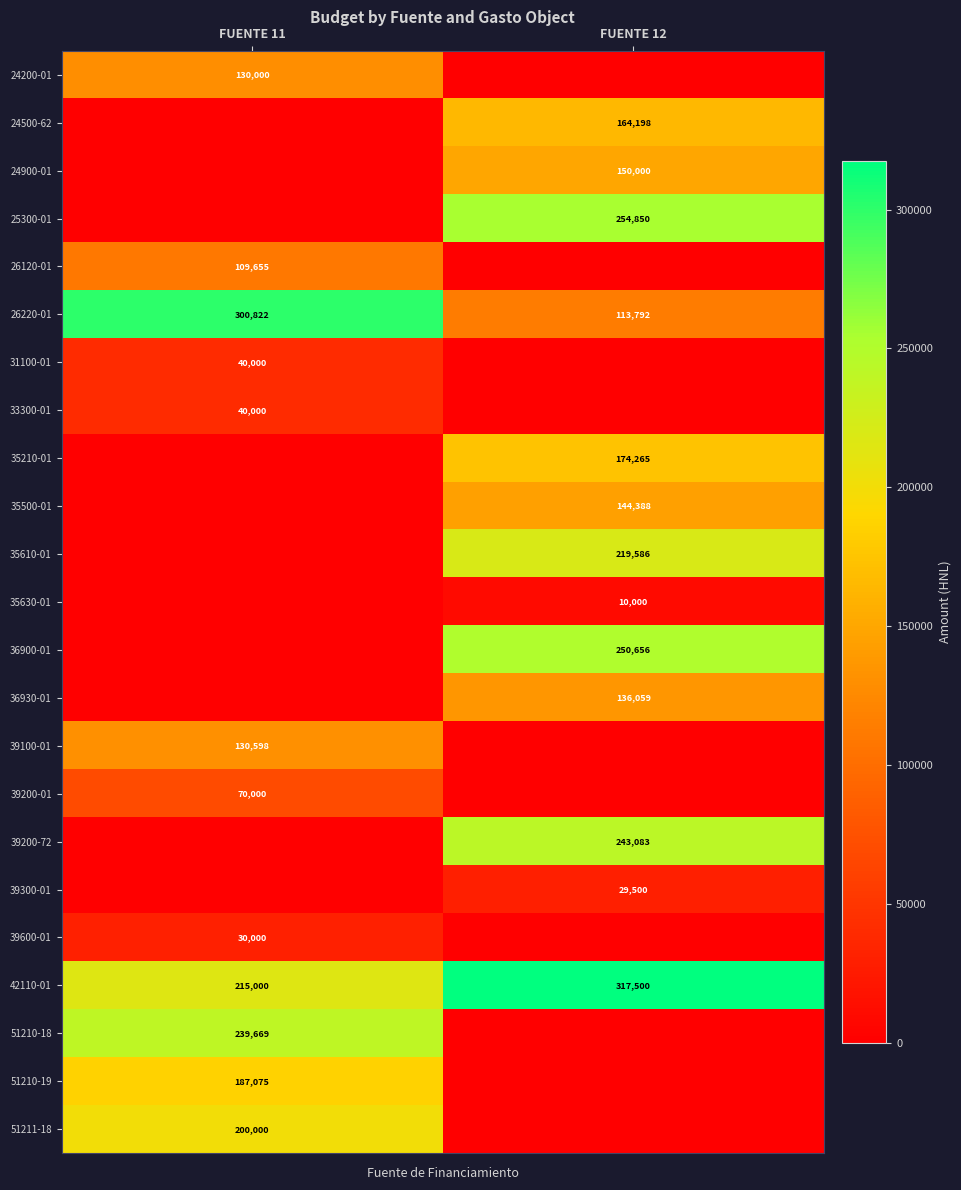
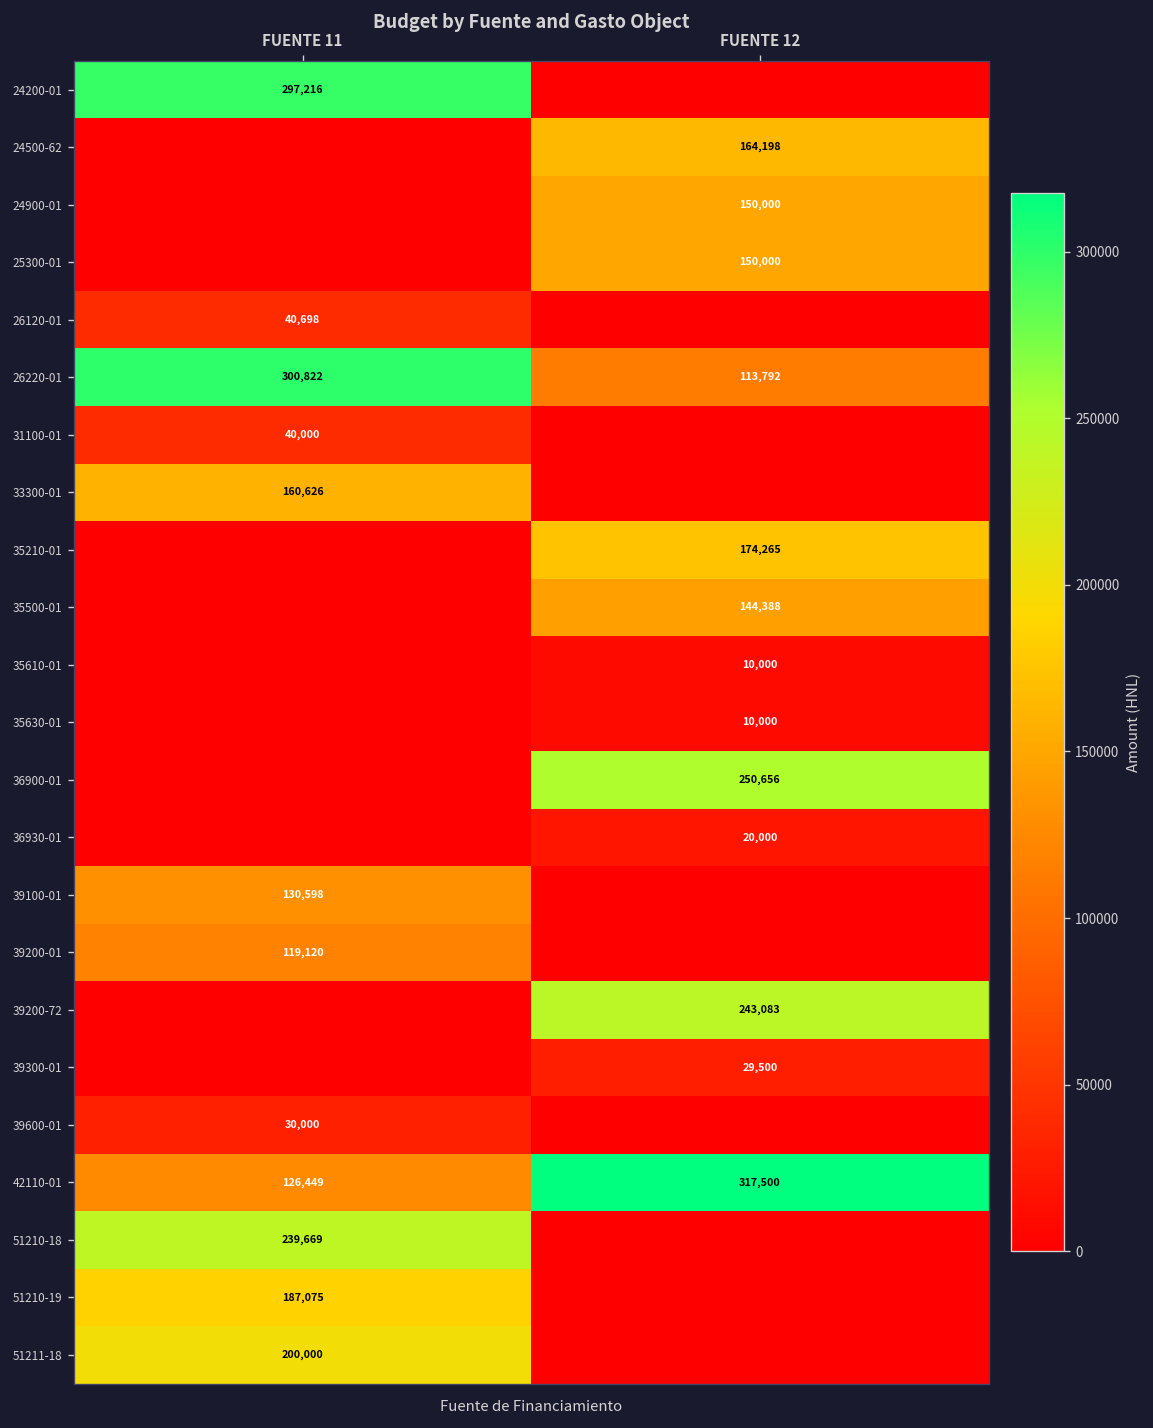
  {
    "24200-01": {
-     "FUENTE 11": "130,000"
+     "FUENTE 11": "297,216"
    },
    "24500-62": {
      "FUENTE 12": "164,198"
    },
    "24900-01": {
      "FUENTE 12": "150,000"
    },
    "25300-01": {
-     "FUENTE 12": "254,850"
+     "FUENTE 12": "150,000"
    },
    "26120-01": {
-     "FUENTE 11": "109,655"
+     "FUENTE 11": "40,698"
    },
    "26220-01": {
      "FUENTE 11": "300,822",
      "FUENTE 12": "113,792"
    },
    "31100-01": {
      "FUENTE 11": "40,000"
    },
    "33300-01": {
-     "FUENTE 11": "40,000"
+     "FUENTE 11": "160,626"
    },
    "35210-01": {
      "FUENTE 12": "174,265"
    },
    "35500-01": {
      "FUENTE 12": "144,388"
    },
    "35610-01": {
-     "FUENTE 12": "219,586"
+     "FUENTE 12": "10,000"
    },
    "35630-01": {
      "FUENTE 12": "10,000"
    },
    "36900-01": {
      "FUENTE 12": "250,656"
    },
    "36930-01": {
-     "FUENTE 12": "136,059"
+     "FUENTE 12": "20,000"
    },
    "39100-01": {
      "FUENTE 11": "130,598"
    },
    "39200-01": {
-     "FUENTE 11": "70,000"
+     "FUENTE 11": "119,120"
    },
    "39200-72": {
      "FUENTE 12": "243,083"
    },
    "39300-01": {
      "FUENTE 12": "29,500"
    },
    "39600-01": {
      "FUENTE 11": "30,000"
    },
    "42110-01": {
-     "FUENTE 11": "215,000",
+     "FUENTE 11": "126,449",
      "FUENTE 12": "317,500"
    },
    "51210-18": {
      "FUENTE 11": "239,669"
    },
    "51210-19": {
      "FUENTE 11": "187,075"
    },
    "51211-18": {
      "FUENTE 11": "200,000"
    }
  }
